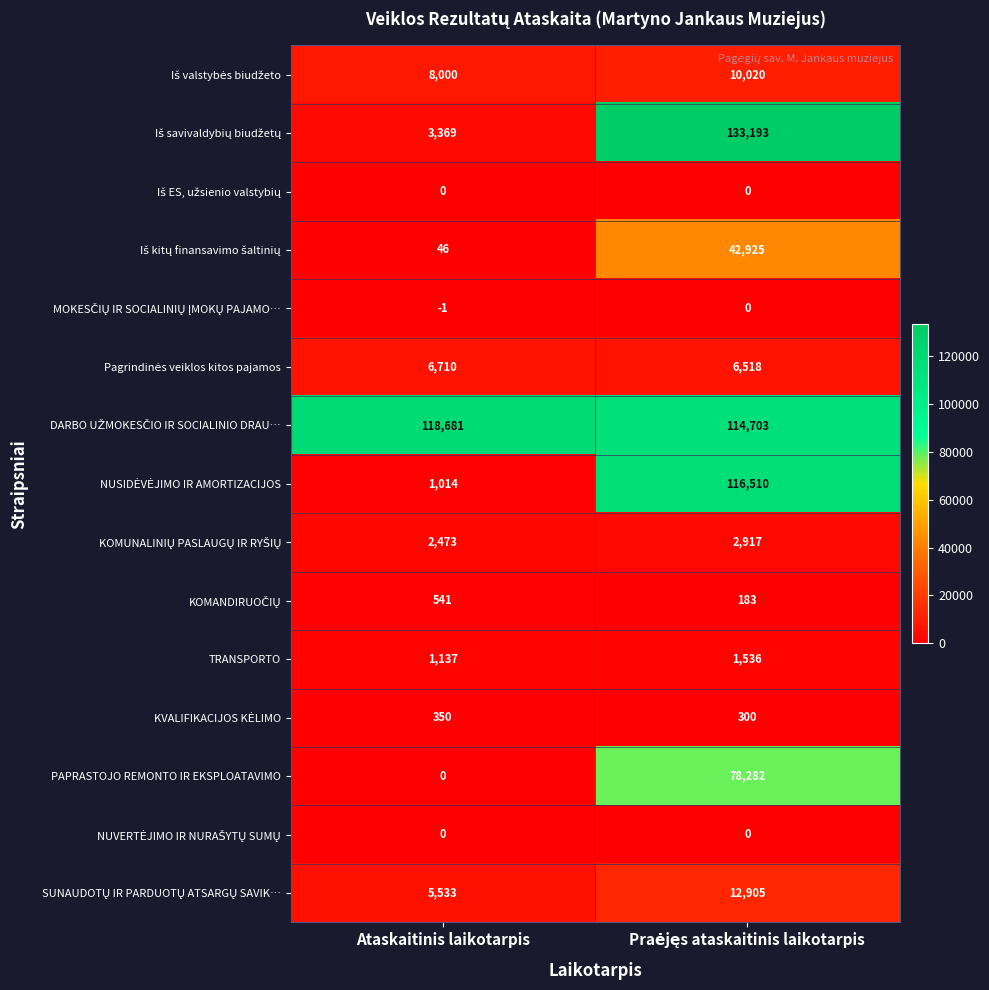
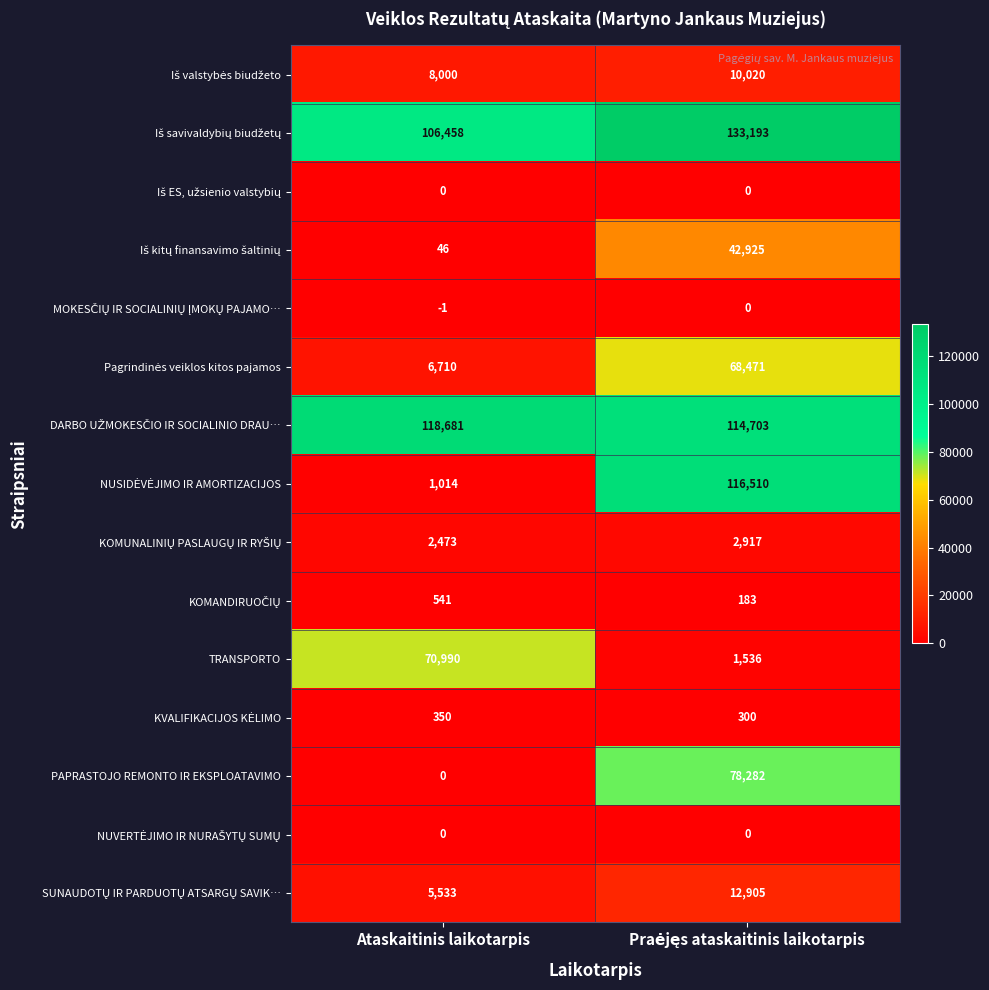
  {
    "Iš valstybės biudžeto": {
      "Ataskaitinis laikotarpis": "8,000"
    },
    "Iš savivaldybių biudžetų": {
-     "Ataskaitinis laikotarpis": "3,369",
+     "Ataskaitinis laikotarpis": "106,458",
      "Praėjęs ataskaitinis laikotarpis": "133,193"
    },
    "Iš ES, užsienio valstybių": {
      "Ataskaitinis laikotarpis": "0",
      "Praėjęs ataskaitinis laikotarpis": "0"
    },
    "Iš kitų finansavimo šaltinių": {
      "Ataskaitinis laikotarpis": "46",
      "Praėjęs ataskaitinis laikotarpis": "42,925"
    },
    "MOKESČIŲ IR SOCIALINIŲ ĮMOKŲ PAJAMO…": {
      "Ataskaitinis laikotarpis": "-1",
      "Praėjęs ataskaitinis laikotarpis": "0"
    },
    "Pagrindinės veiklos kitos pajamos": {
      "Ataskaitinis laikotarpis": "6,710",
-     "Praėjęs ataskaitinis laikotarpis": "6,518"
+     "Praėjęs ataskaitinis laikotarpis": "68,471"
    },
    "DARBO UŽMOKESČIO IR SOCIALINIO DRAU…": {
      "Ataskaitinis laikotarpis": "118,681",
      "Praėjęs ataskaitinis laikotarpis": "114,703"
    },
    "NUSIDĖVĖJIMO IR AMORTIZACIJOS": {
      "Ataskaitinis laikotarpis": "1,014",
      "Praėjęs ataskaitinis laikotarpis": "116,510"
    },
    "KOMUNALINIŲ PASLAUGŲ IR RYŠIŲ": {
      "Ataskaitinis laikotarpis": "2,473",
      "Praėjęs ataskaitinis laikotarpis": "2,917"
    },
    "KOMANDIRUOČIŲ": {
      "Ataskaitinis laikotarpis": "541",
      "Praėjęs ataskaitinis laikotarpis": "183"
    },
    "TRANSPORTO": {
-     "Ataskaitinis laikotarpis": "1,137",
+     "Ataskaitinis laikotarpis": "70,990",
      "Praėjęs ataskaitinis laikotarpis": "1,536"
    },
    "KVALIFIKACIJOS KĖLIMO": {
      "Ataskaitinis laikotarpis": "350",
      "Praėjęs ataskaitinis laikotarpis": "300"
    },
    "PAPRASTOJO REMONTO IR EKSPLOATAVIMO": {
      "Ataskaitinis laikotarpis": "0",
      "Praėjęs ataskaitinis laikotarpis": "78,282"
    },
    "NUVERTĖJIMO IR NURAŠYTŲ SUMŲ": {
      "Ataskaitinis laikotarpis": "0",
      "Praėjęs ataskaitinis laikotarpis": "0"
    },
    "SUNAUDOTŲ IR PARDUOTŲ ATSARGŲ SAVIK…": {
      "Ataskaitinis laikotarpis": "5,533",
      "Praėjęs ataskaitinis laikotarpis": "12,905"
    }
  }
